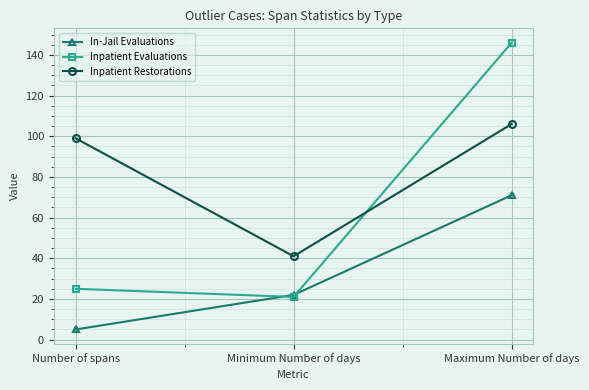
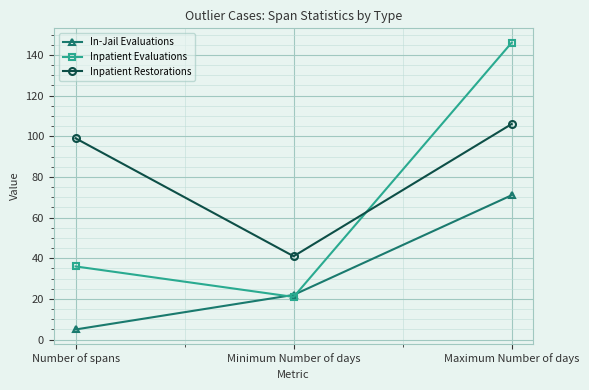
  {
    "Inpatient Evaluations": {
-     "Number of spans": 25,
+     "Number of spans": 36,
      "Maximum Number of days": 146
    }
  }
